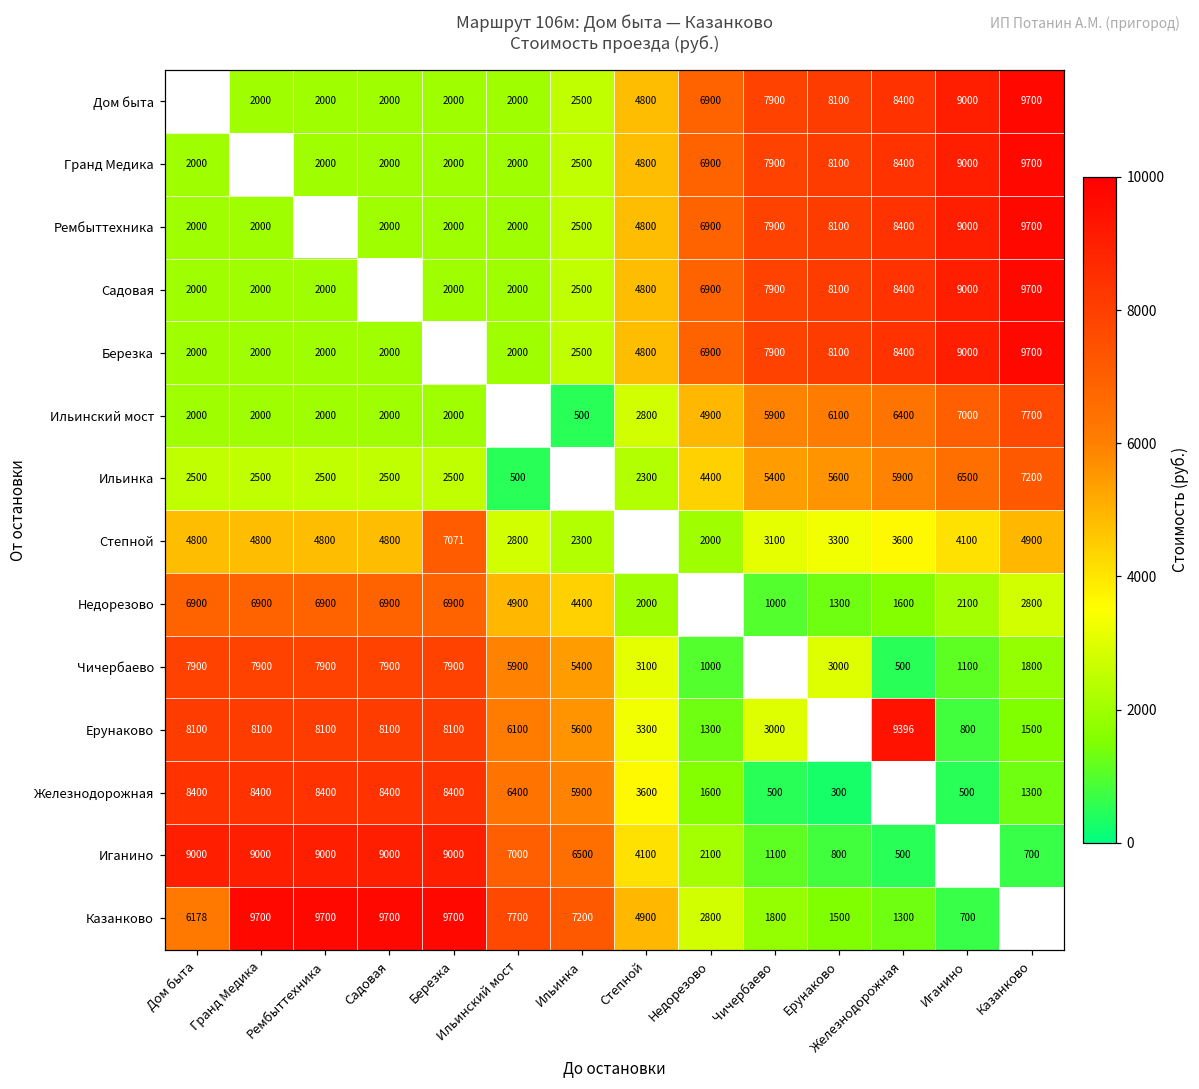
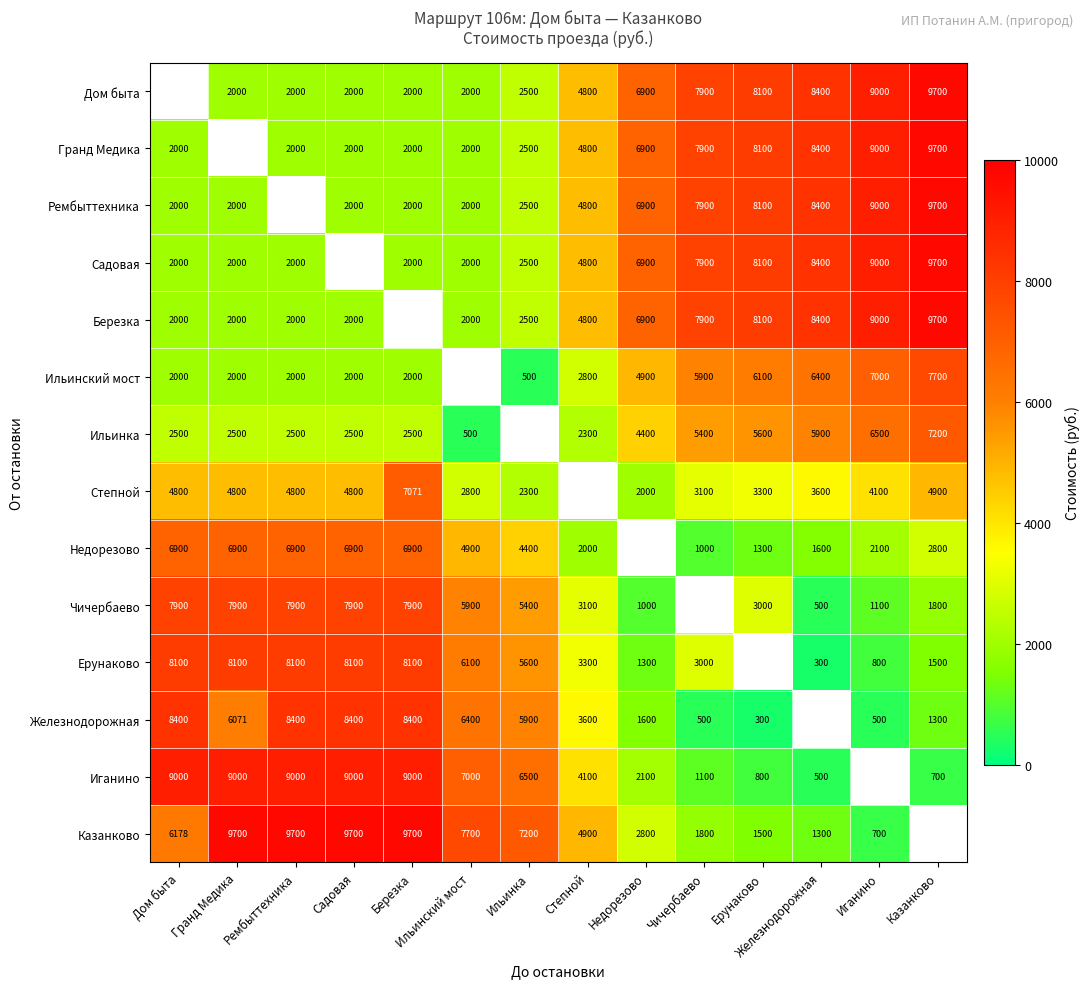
  {
    "Дом быта": {
      "Гранд Медика": 2000,
      "Рембыттехника": 2000,
      "Садовая": 2000,
      "Березка": 2000,
      "Ильинский мост": 2000,
      "Ильинка": 2500,
      "Степной": 4800,
      "Недорезово": 6900,
      "Чичербаево": 7900,
      "Ерунаково": 8100,
      "Железнодорожная": 8400,
      "Иганино": 9000,
      "Казанково": 9700
    },
    "Гранд Медика": {
      "Дом быта": 2000,
      "Рембыттехника": 2000,
      "Садовая": 2000,
      "Березка": 2000,
      "Ильинский мост": 2000,
      "Ильинка": 2500,
      "Степной": 4800,
      "Недорезово": 6900,
      "Чичербаево": 7900,
      "Ерунаково": 8100,
      "Железнодорожная": 8400,
      "Иганино": 9000,
      "Казанково": 9700
    },
    "Рембыттехника": {
      "Дом быта": 2000,
      "Гранд Медика": 2000,
      "Садовая": 2000,
      "Березка": 2000,
      "Ильинский мост": 2000,
      "Ильинка": 2500,
      "Степной": 4800,
      "Недорезово": 6900,
      "Чичербаево": 7900,
      "Ерунаково": 8100,
      "Железнодорожная": 8400,
      "Иганино": 9000,
      "Казанково": 9700
    },
    "Садовая": {
      "Дом быта": 2000,
      "Гранд Медика": 2000,
      "Рембыттехника": 2000,
      "Березка": 2000,
      "Ильинский мост": 2000,
      "Ильинка": 2500,
      "Степной": 4800,
      "Недорезово": 6900,
      "Чичербаево": 7900,
      "Ерунаково": 8100,
      "Железнодорожная": 8400,
      "Иганино": 9000,
      "Казанково": 9700
    },
    "Березка": {
      "Дом быта": 2000,
      "Гранд Медика": 2000,
      "Рембыттехника": 2000,
      "Садовая": 2000,
      "Ильинский мост": 2000,
      "Ильинка": 2500,
      "Степной": 4800,
      "Недорезово": 6900,
      "Чичербаево": 7900,
      "Ерунаково": 8100,
      "Железнодорожная": 8400,
      "Иганино": 9000,
      "Казанково": 9700
    },
    "Ильинский мост": {
      "Дом быта": 2000,
      "Гранд Медика": 2000,
      "Рембыттехника": 2000,
      "Садовая": 2000,
      "Березка": 2000,
      "Ильинка": 500,
      "Степной": 2800,
      "Недорезово": 4900,
      "Чичербаево": 5900,
      "Ерунаково": 6100,
      "Железнодорожная": 6400,
      "Иганино": 7000,
      "Казанково": 7700
    },
    "Ильинка": {
      "Дом быта": 2500,
      "Гранд Медика": 2500,
      "Рембыттехника": 2500,
      "Садовая": 2500,
      "Березка": 2500,
      "Ильинский мост": 500,
      "Степной": 2300,
      "Недорезово": 4400,
      "Чичербаево": 5400,
      "Ерунаково": 5600,
      "Железнодорожная": 5900,
      "Иганино": 6500,
      "Казанково": 7200
    },
    "Степной": {
      "Дом быта": 4800,
      "Гранд Медика": 4800,
      "Рембыттехника": 4800,
      "Садовая": 4800,
      "Березка": 7071,
      "Ильинский мост": 2800,
      "Ильинка": 2300,
      "Недорезово": 2000,
      "Чичербаево": 3100,
      "Ерунаково": 3300,
      "Железнодорожная": 3600,
      "Иганино": 4100,
      "Казанково": 4900
    },
    "Недорезово": {
      "Дом быта": 6900,
      "Гранд Медика": 6900,
      "Рембыттехника": 6900,
      "Садовая": 6900,
      "Березка": 6900,
      "Ильинский мост": 4900,
      "Ильинка": 4400,
      "Степной": 2000,
      "Чичербаево": 1000,
      "Ерунаково": 1300,
      "Железнодорожная": 1600,
      "Иганино": 2100,
      "Казанково": 2800
    },
    "Чичербаево": {
      "Дом быта": 7900,
      "Гранд Медика": 7900,
      "Рембыттехника": 7900,
      "Садовая": 7900,
      "Березка": 7900,
      "Ильинский мост": 5900,
      "Ильинка": 5400,
      "Степной": 3100,
      "Недорезово": 1000,
      "Ерунаково": 3000,
      "Железнодорожная": 500,
      "Иганино": 1100,
      "Казанково": 1800
    },
    "Ерунаково": {
      "Дом быта": 8100,
      "Гранд Медика": 8100,
      "Рембыттехника": 8100,
      "Садовая": 8100,
      "Березка": 8100,
      "Ильинский мост": 6100,
      "Ильинка": 5600,
      "Степной": 3300,
      "Недорезово": 1300,
      "Чичербаево": 3000,
-     "Железнодорожная": 9396,
+     "Железнодорожная": 300,
      "Иганино": 800,
      "Казанково": 1500
    },
    "Железнодорожная": {
      "Дом быта": 8400,
-     "Гранд Медика": 8400,
+     "Гранд Медика": 6071,
      "Рембыттехника": 8400,
      "Садовая": 8400,
      "Березка": 8400,
      "Ильинский мост": 6400,
      "Ильинка": 5900,
      "Степной": 3600,
      "Недорезово": 1600,
      "Чичербаево": 500,
      "Ерунаково": 300,
      "Иганино": 500,
      "Казанково": 1300
    },
    "Иганино": {
      "Дом быта": 9000,
      "Гранд Медика": 9000,
      "Рембыттехника": 9000,
      "Садовая": 9000,
      "Березка": 9000,
      "Ильинский мост": 7000,
      "Ильинка": 6500,
      "Степной": 4100,
      "Недорезово": 2100,
      "Чичербаево": 1100,
      "Ерунаково": 800,
      "Железнодорожная": 500,
      "Казанково": 700
    },
    "Казанково": {
      "Дом быта": 6178,
      "Гранд Медика": 9700,
      "Рембыттехника": 9700,
      "Садовая": 9700,
      "Березка": 9700,
      "Ильинский мост": 7700,
      "Ильинка": 7200,
      "Степной": 4900,
      "Недорезово": 2800,
      "Чичербаево": 1800,
      "Ерунаково": 1500,
      "Железнодорожная": 1300,
      "Иганино": 700
    }
  }
